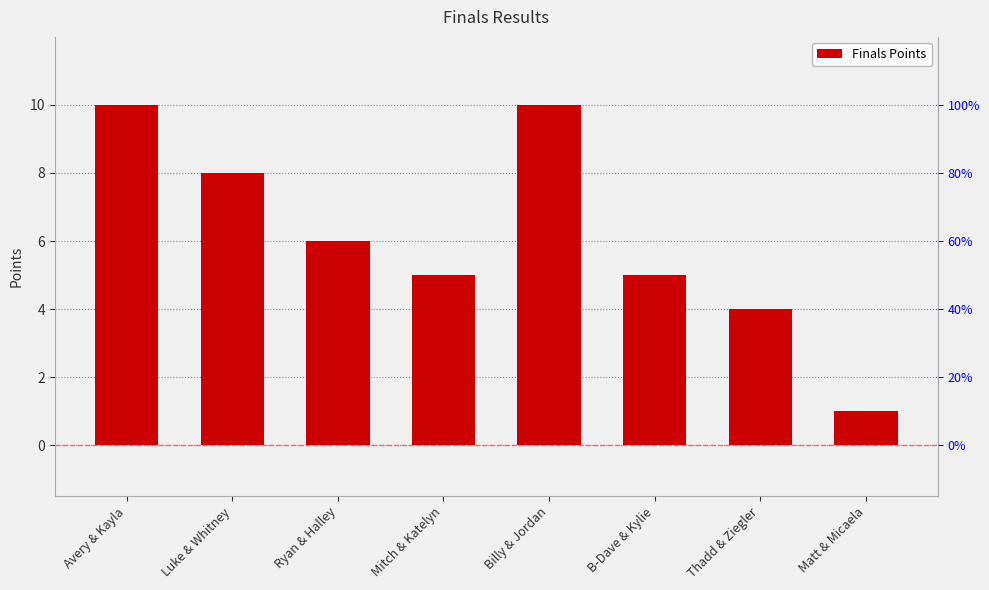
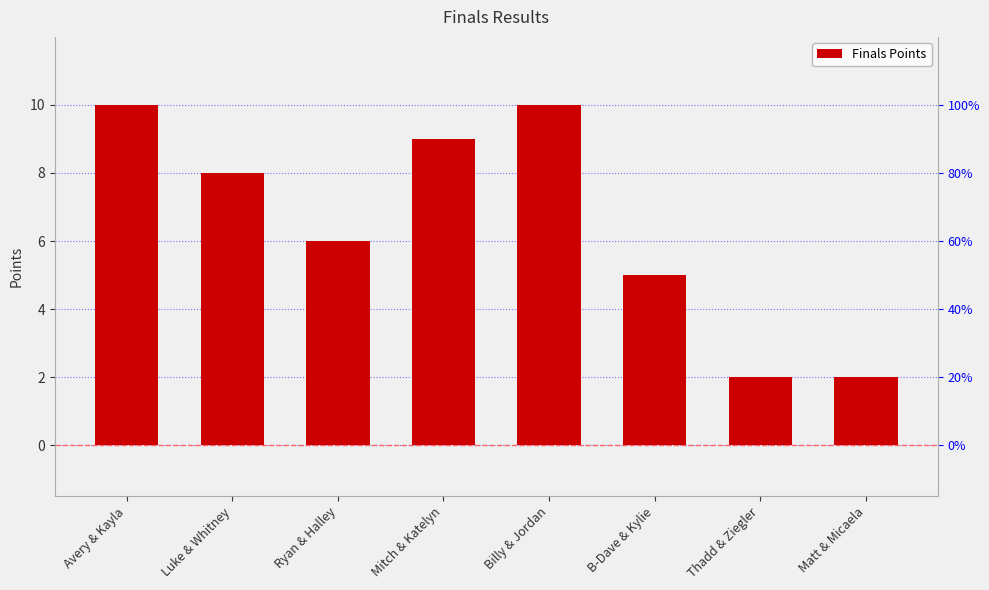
  {
    "Avery & Kayla": 10,
    "Luke & Whitney": 8,
    "Ryan & Halley": 6,
-   "Mitch & Katelyn": 5,
+   "Mitch & Katelyn": 9,
    "Billy & Jordan": 10,
    "B-Dave & Kylie": 5,
-   "Thadd & Ziegler": 4,
-   "Matt & Micaela": 1
+   "Thadd & Ziegler": 2,
+   "Matt & Micaela": 2
  }
